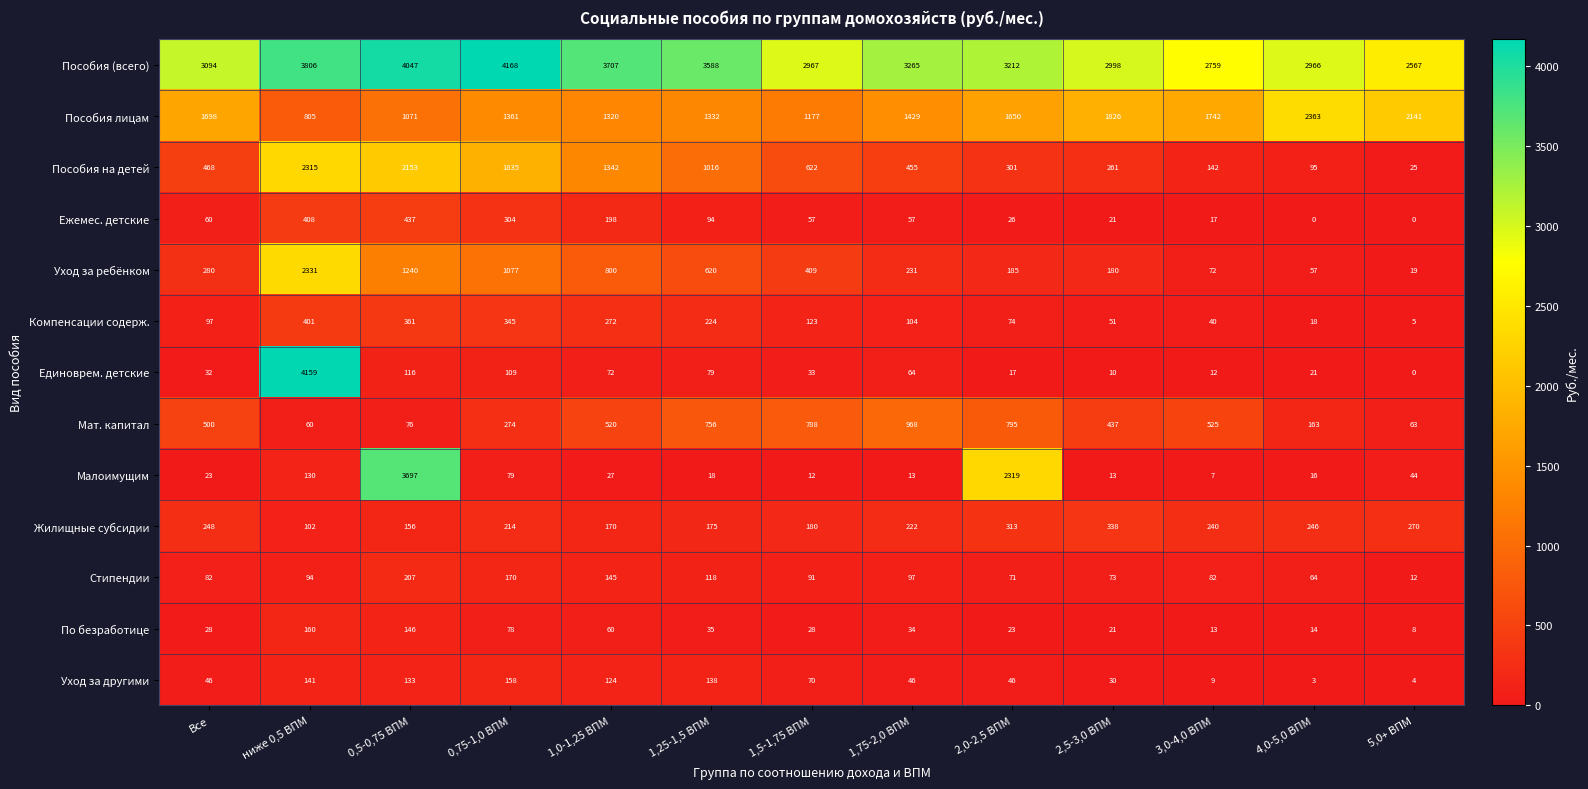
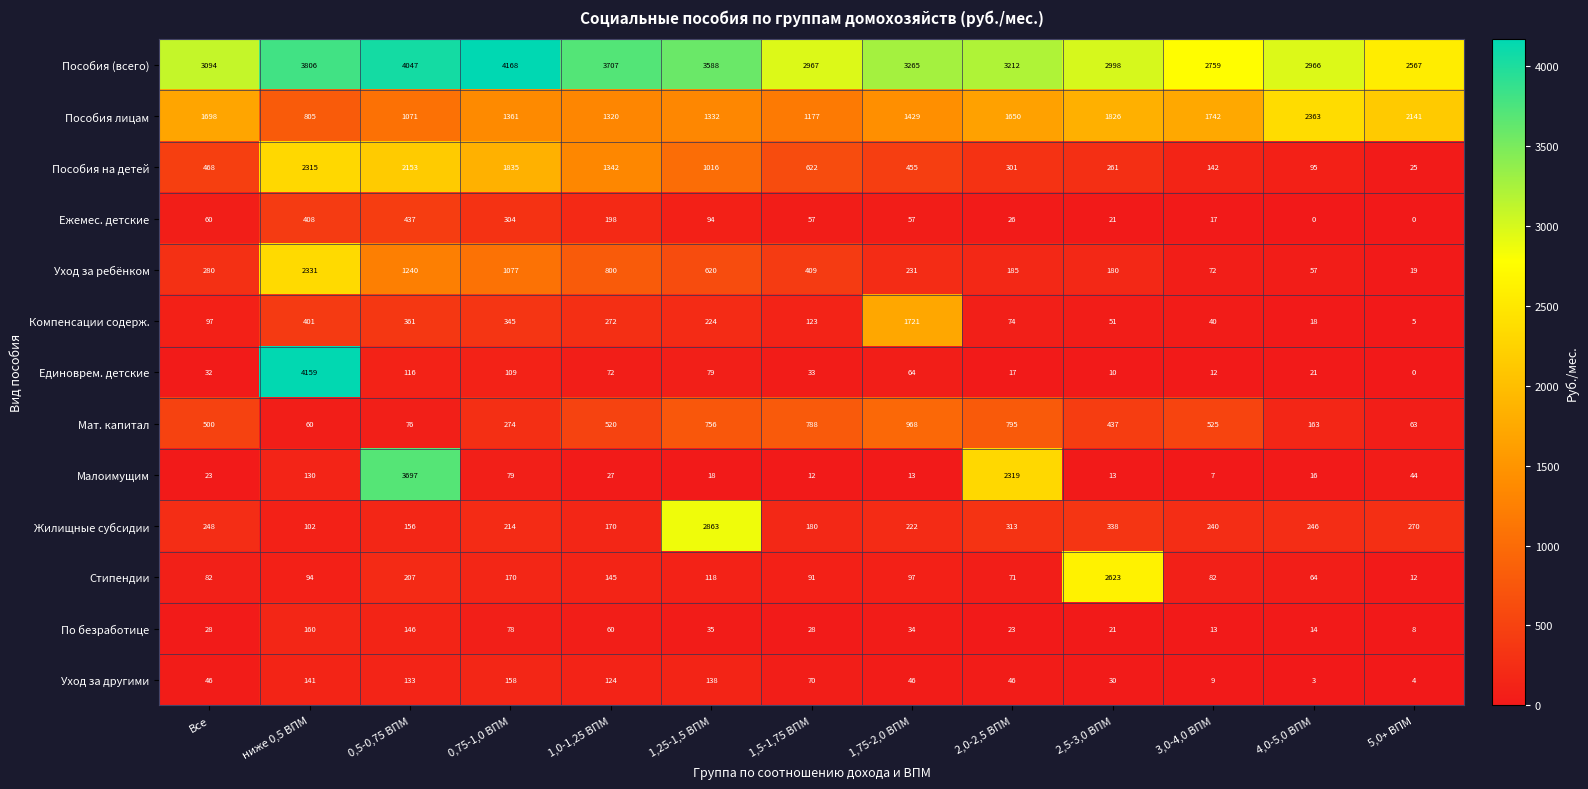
  {
    "Пособия (всего)": {
      "Все": 3094,
      "ниже 0,5 ВПМ": 3806,
      "0,5-0,75 ВПМ": 4047,
      "0,75-1,0 ВПМ": 4168,
      "1,0-1,25 ВПМ": 3707,
      "1,25-1,5 ВПМ": 3588,
      "1,5-1,75 ВПМ": 2967,
      "1,75-2,0 ВПМ": 3265,
      "2,0-2,5 ВПМ": 3212,
      "2,5-3,0 ВПМ": 2998,
      "3,0-4,0 ВПМ": 2759,
      "4,0-5,0 ВПМ": 2966,
      "5,0+ ВПМ": 2567
    },
    "Пособия лицам": {
      "Все": 1698,
      "ниже 0,5 ВПМ": 805,
      "0,5-0,75 ВПМ": 1071,
      "0,75-1,0 ВПМ": 1361,
      "1,0-1,25 ВПМ": 1320,
      "1,25-1,5 ВПМ": 1332,
      "1,5-1,75 ВПМ": 1177,
      "1,75-2,0 ВПМ": 1429,
      "2,0-2,5 ВПМ": 1650,
      "2,5-3,0 ВПМ": 1826,
      "3,0-4,0 ВПМ": 1742,
      "4,0-5,0 ВПМ": 2363,
      "5,0+ ВПМ": 2141
    },
    "Пособия на детей": {
      "Все": 468,
      "ниже 0,5 ВПМ": 2315,
      "0,5-0,75 ВПМ": 2153,
      "0,75-1,0 ВПМ": 1835,
      "1,0-1,25 ВПМ": 1342,
      "1,25-1,5 ВПМ": 1016,
      "1,5-1,75 ВПМ": 622,
      "1,75-2,0 ВПМ": 455,
      "2,0-2,5 ВПМ": 301,
      "2,5-3,0 ВПМ": 261,
      "3,0-4,0 ВПМ": 142,
      "4,0-5,0 ВПМ": 95,
      "5,0+ ВПМ": 25
    },
    "Ежемес. детские": {
      "Все": 60,
      "ниже 0,5 ВПМ": 408,
      "0,5-0,75 ВПМ": 437,
      "0,75-1,0 ВПМ": 304,
      "1,0-1,25 ВПМ": 198,
      "1,25-1,5 ВПМ": 94,
      "1,5-1,75 ВПМ": 57,
      "1,75-2,0 ВПМ": 57,
      "2,0-2,5 ВПМ": 26,
      "2,5-3,0 ВПМ": 21,
      "3,0-4,0 ВПМ": 17,
      "4,0-5,0 ВПМ": 0,
      "5,0+ ВПМ": 0
    },
    "Уход за ребёнком": {
      "Все": 280,
      "ниже 0,5 ВПМ": 2331,
      "0,5-0,75 ВПМ": 1240,
      "0,75-1,0 ВПМ": 1077,
      "1,0-1,25 ВПМ": 800,
      "1,25-1,5 ВПМ": 620,
      "1,5-1,75 ВПМ": 409,
      "1,75-2,0 ВПМ": 231,
      "2,0-2,5 ВПМ": 185,
      "2,5-3,0 ВПМ": 180,
      "3,0-4,0 ВПМ": 72,
      "4,0-5,0 ВПМ": 57,
      "5,0+ ВПМ": 19
    },
    "Компенсации содерж.": {
      "Все": 97,
      "ниже 0,5 ВПМ": 401,
      "0,5-0,75 ВПМ": 361,
      "0,75-1,0 ВПМ": 345,
      "1,0-1,25 ВПМ": 272,
      "1,25-1,5 ВПМ": 224,
      "1,5-1,75 ВПМ": 123,
-     "1,75-2,0 ВПМ": 104,
+     "1,75-2,0 ВПМ": 1721,
      "2,0-2,5 ВПМ": 74,
      "2,5-3,0 ВПМ": 51,
      "3,0-4,0 ВПМ": 40,
      "4,0-5,0 ВПМ": 18,
      "5,0+ ВПМ": 5
    },
    "Единоврем. детские": {
      "Все": 32,
      "ниже 0,5 ВПМ": 4159,
      "0,5-0,75 ВПМ": 116,
      "0,75-1,0 ВПМ": 109,
      "1,0-1,25 ВПМ": 72,
      "1,25-1,5 ВПМ": 79,
      "1,5-1,75 ВПМ": 33,
      "1,75-2,0 ВПМ": 64,
      "2,0-2,5 ВПМ": 17,
      "2,5-3,0 ВПМ": 10,
      "3,0-4,0 ВПМ": 12,
      "4,0-5,0 ВПМ": 21,
      "5,0+ ВПМ": 0
    },
    "Мат. капитал": {
      "Все": 500,
      "ниже 0,5 ВПМ": 60,
      "0,5-0,75 ВПМ": 76,
      "0,75-1,0 ВПМ": 274,
      "1,0-1,25 ВПМ": 520,
      "1,25-1,5 ВПМ": 756,
      "1,5-1,75 ВПМ": 788,
      "1,75-2,0 ВПМ": 968,
      "2,0-2,5 ВПМ": 795,
      "2,5-3,0 ВПМ": 437,
      "3,0-4,0 ВПМ": 525,
      "4,0-5,0 ВПМ": 163,
      "5,0+ ВПМ": 63
    },
    "Малоимущим": {
      "Все": 23,
      "ниже 0,5 ВПМ": 130,
      "0,5-0,75 ВПМ": 3697,
      "0,75-1,0 ВПМ": 79,
      "1,0-1,25 ВПМ": 27,
      "1,25-1,5 ВПМ": 18,
      "1,5-1,75 ВПМ": 12,
      "1,75-2,0 ВПМ": 13,
      "2,0-2,5 ВПМ": 2319,
      "2,5-3,0 ВПМ": 13,
      "3,0-4,0 ВПМ": 7,
      "4,0-5,0 ВПМ": 16,
      "5,0+ ВПМ": 44
    },
    "Жилищные субсидии": {
      "Все": 248,
      "ниже 0,5 ВПМ": 102,
      "0,5-0,75 ВПМ": 156,
      "0,75-1,0 ВПМ": 214,
      "1,0-1,25 ВПМ": 170,
-     "1,25-1,5 ВПМ": 175,
+     "1,25-1,5 ВПМ": 2863,
      "1,5-1,75 ВПМ": 180,
      "1,75-2,0 ВПМ": 222,
      "2,0-2,5 ВПМ": 313,
      "2,5-3,0 ВПМ": 338,
      "3,0-4,0 ВПМ": 240,
      "4,0-5,0 ВПМ": 246,
      "5,0+ ВПМ": 270
    },
    "Стипендии": {
      "Все": 82,
      "ниже 0,5 ВПМ": 94,
      "0,5-0,75 ВПМ": 207,
      "0,75-1,0 ВПМ": 170,
      "1,0-1,25 ВПМ": 145,
      "1,25-1,5 ВПМ": 118,
      "1,5-1,75 ВПМ": 91,
      "1,75-2,0 ВПМ": 97,
      "2,0-2,5 ВПМ": 71,
-     "2,5-3,0 ВПМ": 73,
+     "2,5-3,0 ВПМ": 2623,
      "3,0-4,0 ВПМ": 82,
      "4,0-5,0 ВПМ": 64,
      "5,0+ ВПМ": 12
    },
    "По безработице": {
      "Все": 28,
      "ниже 0,5 ВПМ": 160,
      "0,5-0,75 ВПМ": 146,
      "0,75-1,0 ВПМ": 78,
      "1,0-1,25 ВПМ": 60,
      "1,25-1,5 ВПМ": 35,
      "1,5-1,75 ВПМ": 28,
      "1,75-2,0 ВПМ": 34,
      "2,0-2,5 ВПМ": 23,
      "2,5-3,0 ВПМ": 21,
      "3,0-4,0 ВПМ": 13,
      "4,0-5,0 ВПМ": 14,
      "5,0+ ВПМ": 8
    },
    "Уход за другими": {
      "Все": 46,
      "ниже 0,5 ВПМ": 141,
      "0,5-0,75 ВПМ": 133,
      "0,75-1,0 ВПМ": 158,
      "1,0-1,25 ВПМ": 124,
      "1,25-1,5 ВПМ": 138,
      "1,5-1,75 ВПМ": 70,
      "1,75-2,0 ВПМ": 46,
      "2,0-2,5 ВПМ": 46,
      "2,5-3,0 ВПМ": 30,
      "3,0-4,0 ВПМ": 9,
      "4,0-5,0 ВПМ": 3,
      "5,0+ ВПМ": 4
    }
  }
